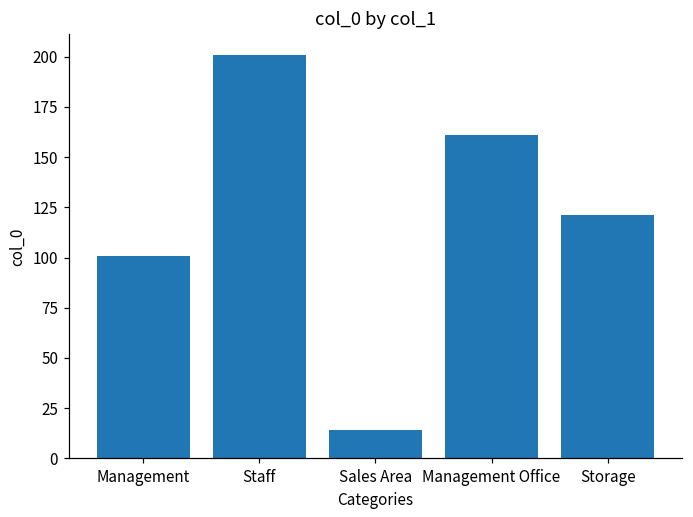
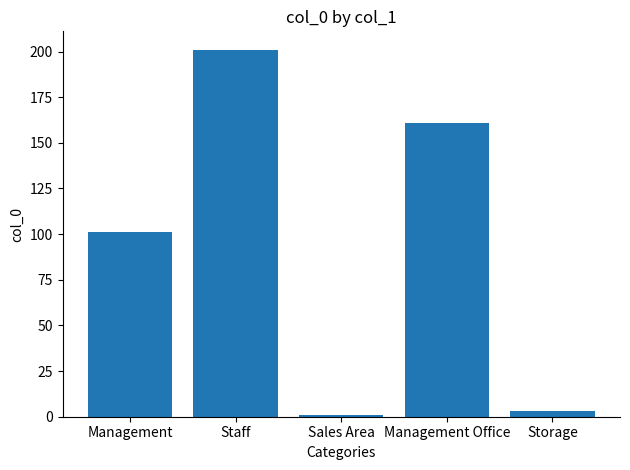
  {
    "Management": 101,
    "Staff": 201,
-   "Sales Area": 14,
+   "Sales Area": 1,
    "Management Office": 161,
-   "Storage": 121
+   "Storage": 3
  }
